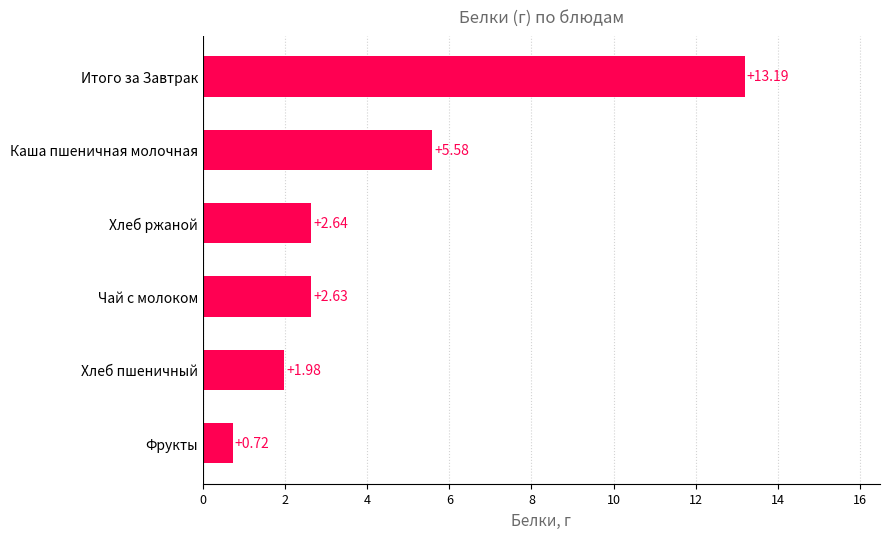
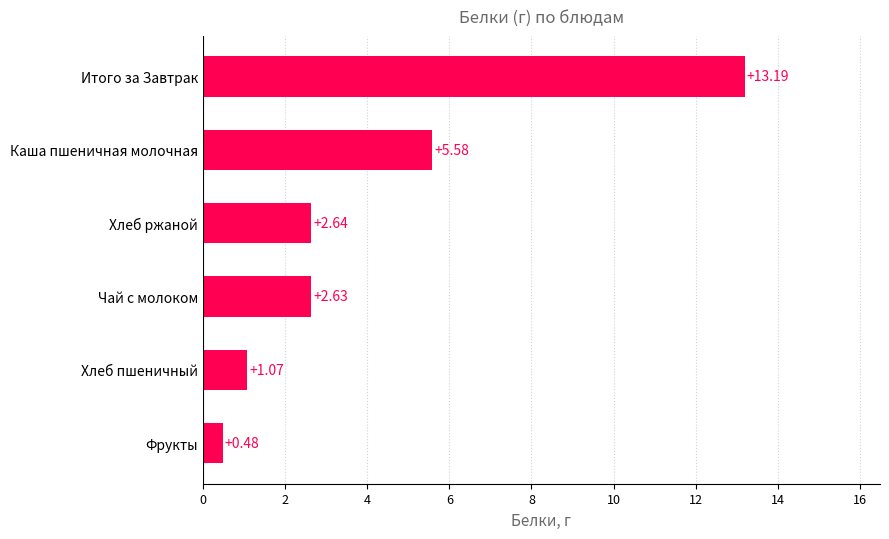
  {
    "Итого за Завтрак": "+13.19",
    "Каша пшеничная молочная": "+5.58",
    "Хлеб ржаной": "+2.64",
    "Чай с молоком": "+2.63",
-   "Хлеб пшеничный": "+1.98",
-   "Фрукты": "+0.72"
+   "Хлеб пшеничный": "+1.07",
+   "Фрукты": "+0.48"
  }
